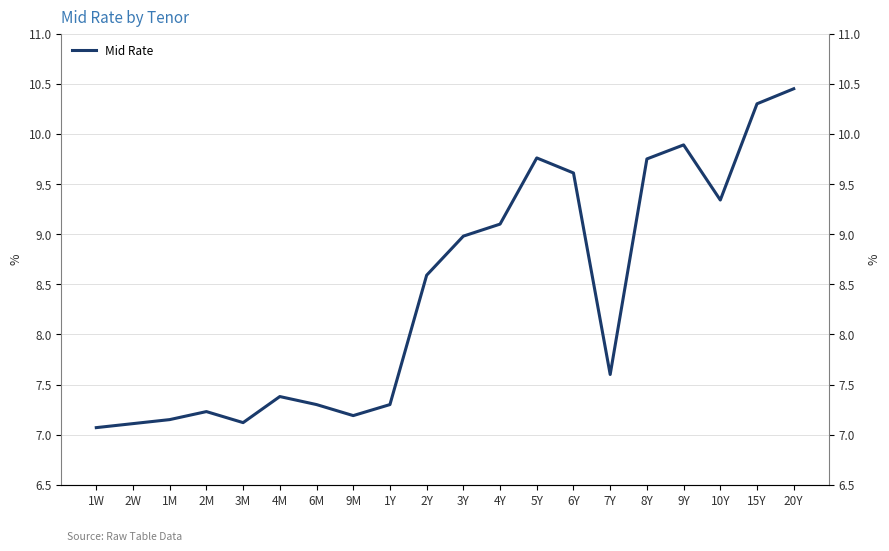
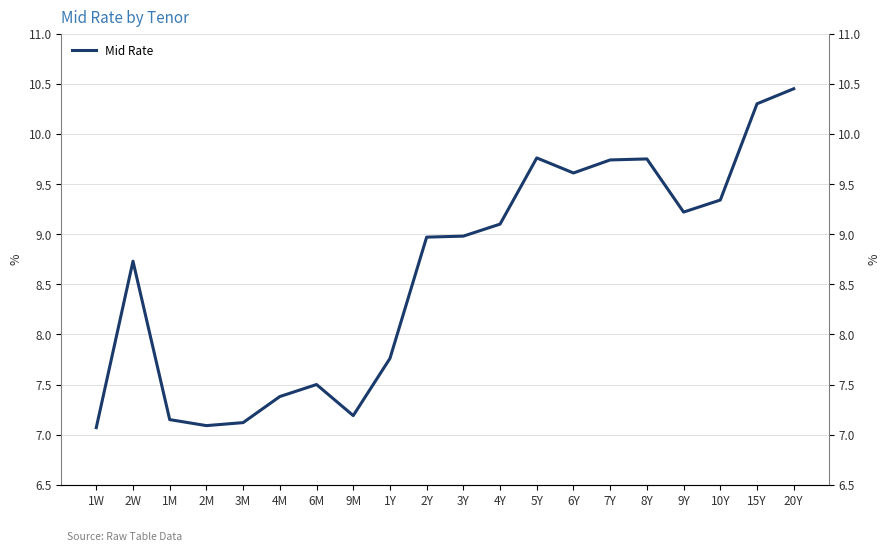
  {
    "1W": 7.07,
-   "2W": 7.11,
+   "2W": 8.73,
    "1M": 7.15,
-   "2M": 7.23,
+   "2M": 7.09,
    "3M": 7.12,
    "4M": 7.38,
-   "6M": 7.3,
+   "6M": 7.5,
    "9M": 7.19,
-   "1Y": 7.30,
-   "2Y": 8.59,
+   "1Y": 7.76,
+   "2Y": 8.97,
    "3Y": 8.98,
    "4Y": 9.10,
    "5Y": 9.76,
    "6Y": 9.61,
-   "7Y": 7.60,
+   "7Y": 9.74,
    "8Y": 9.75,
-   "9Y": 9.89,
+   "9Y": 9.22,
    "10Y": 9.34,
    "15Y": 10.30,
    "20Y": 10.45
  }
